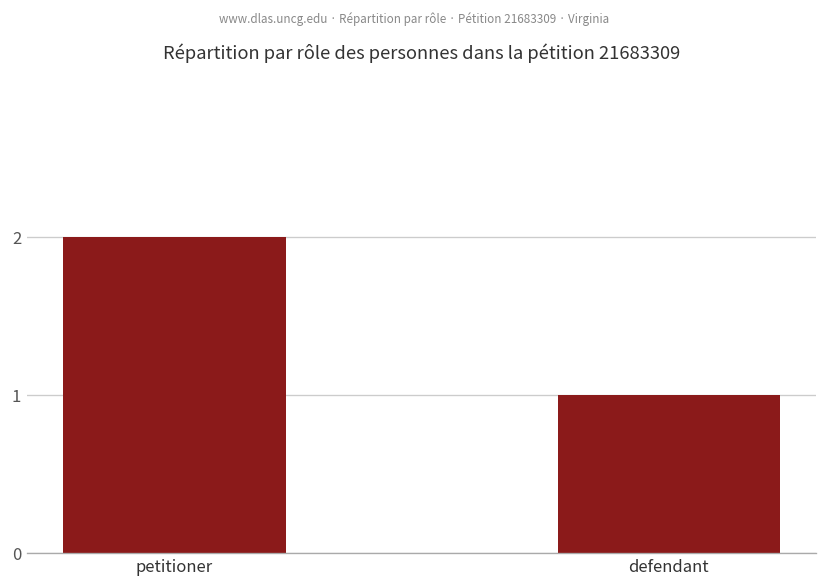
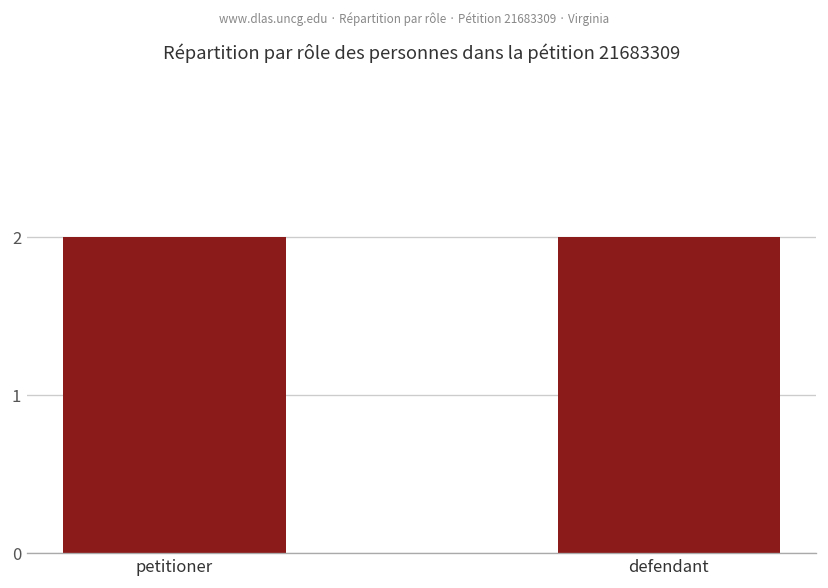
  {
    "petitioner": 2,
-   "defendant": 1
+   "defendant": 2
  }
